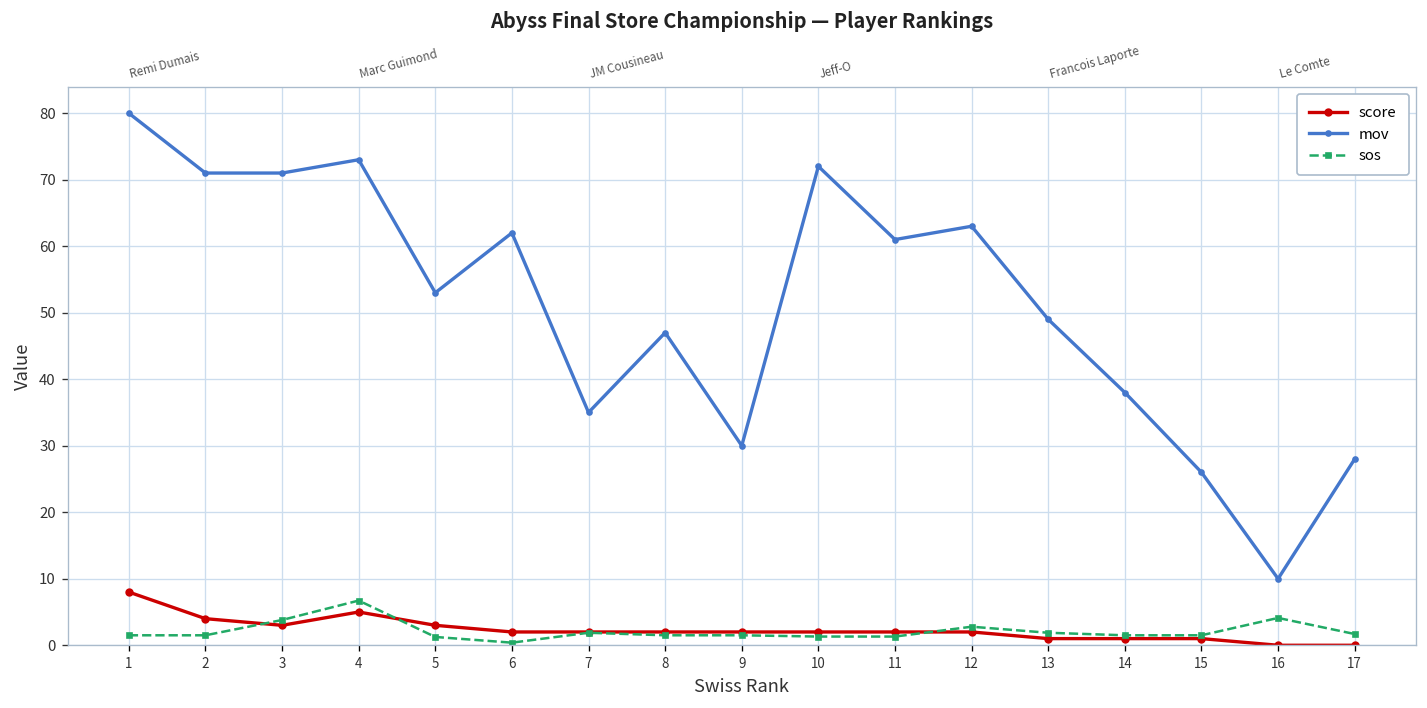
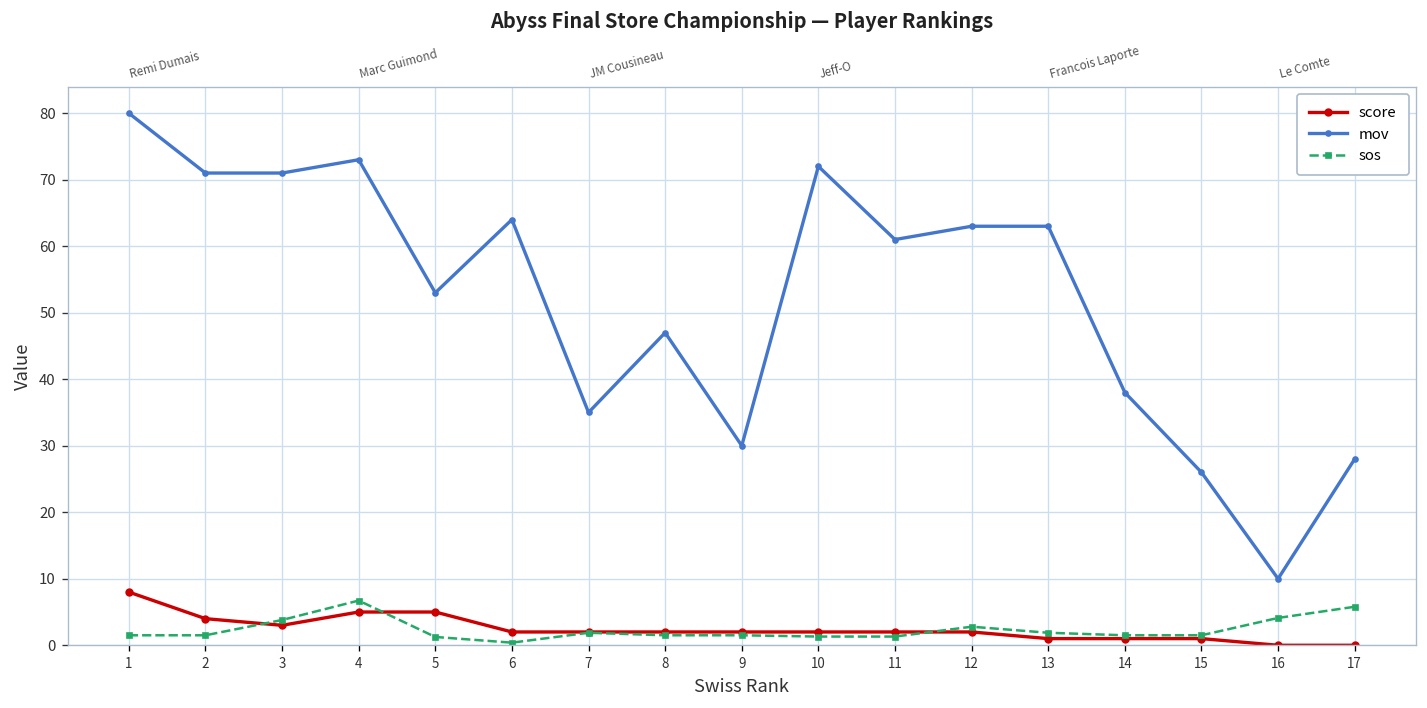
  {
    "score": {
      "1": 8,
      "2": 4,
      "3": 3,
      "4": 5,
-     "5": 3,
+     "5": 5,
      "6": 2,
      "8": 2,
      "9": 2,
      "10": 2,
      "11": 2,
      "12": 2,
      "13": 1,
      "14": 1,
      "15": 1,
      "16": 0,
      "17": 0
    },
    "mov": {
      "1": 80,
      "2": 71,
      "3": 71,
      "4": 73,
      "5": 53,
-     "6": 62,
+     "6": 64,
      "7": 35,
      "8": 47,
      "9": 30,
      "10": 72,
      "11": 61,
      "12": 63,
-     "13": 49,
+     "13": 63,
      "14": 38,
      "15": 26,
      "16": 10,
      "17": 28
    },
    "sos": {
      "1": 2,
      "2": 2,
      "3": 4,
      "4": 7,
      "5": 1,
      "6": 0,
      "8": 2,
      "9": 2,
      "10": 1,
      "11": 1,
      "12": 3,
      "13": 2,
      "14": 2,
      "15": 2,
      "16": 4,
-     "17": 2
+     "17": 6
    }
  }
